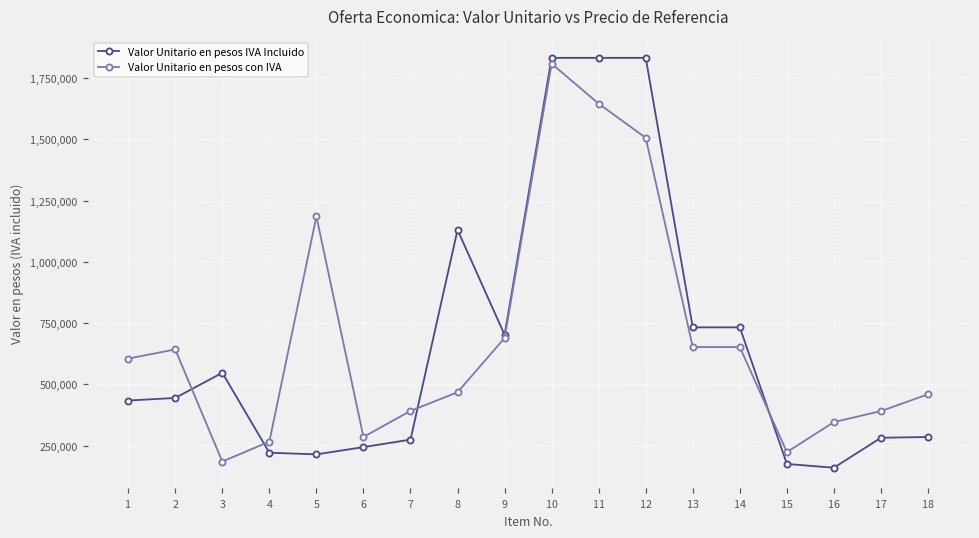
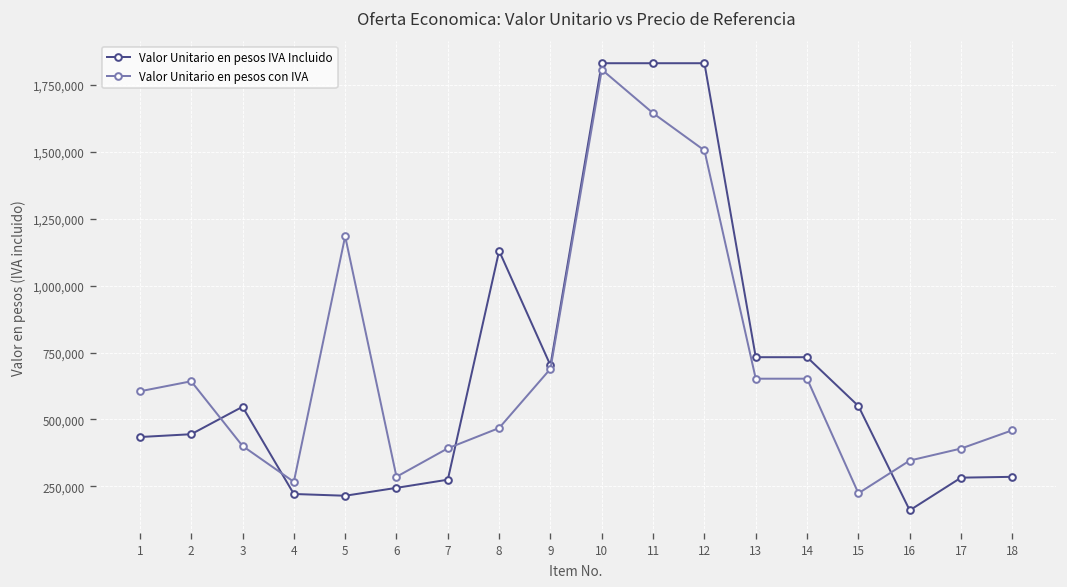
  {
    "Valor Unitario en pesos IVA Incluido": {
      "1": "430,000",
      "2": "440,000",
      "3": "550,000",
      "4": "220,000",
      "5": "210,000",
      "6": "240,000",
      "7": "270,000",
      "8": "1,130,000",
      "9": "700,000",
      "10": "1,830,000",
      "11": "1,830,000",
      "12": "1,830,000",
      "13": "730,000",
      "14": "730,000",
-     "15": "180,000",
+     "15": "550,000",
      "16": "160,000",
      "17": "280,000",
      "18": "290,000"
    },
    "Valor Unitario en pesos con IVA": {
      "1": "610,000",
      "2": "640,000",
-     "3": "190,000",
+     "3": "400,000",
      "4": "270,000",
      "5": "1,180,000",
      "6": "290,000",
      "7": "390,000",
      "8": "470,000",
      "9": "690,000",
      "10": "1,810,000",
      "11": "1,640,000",
      "12": "1,510,000",
      "13": "650,000",
      "14": "650,000",
      "15": "220,000",
      "16": "350,000",
      "17": "390,000",
      "18": "460,000"
    }
  }
